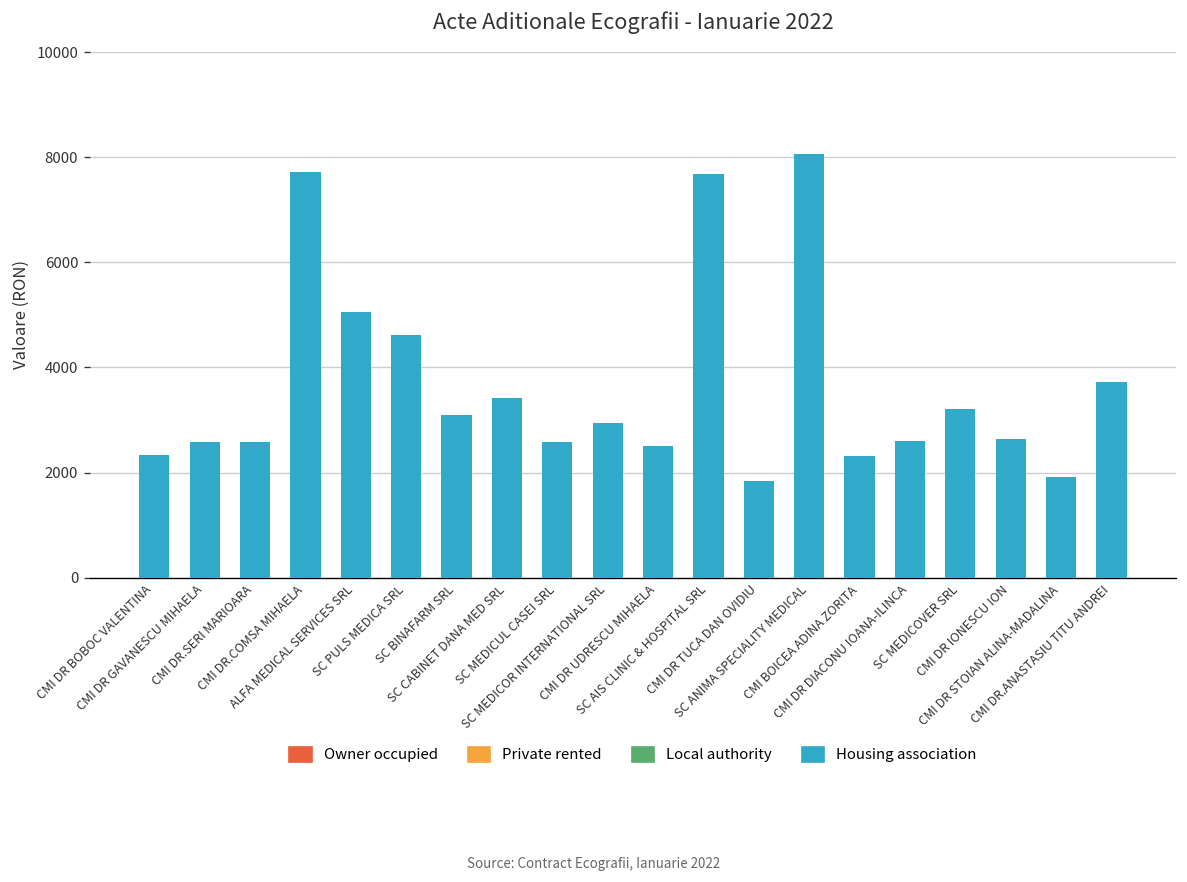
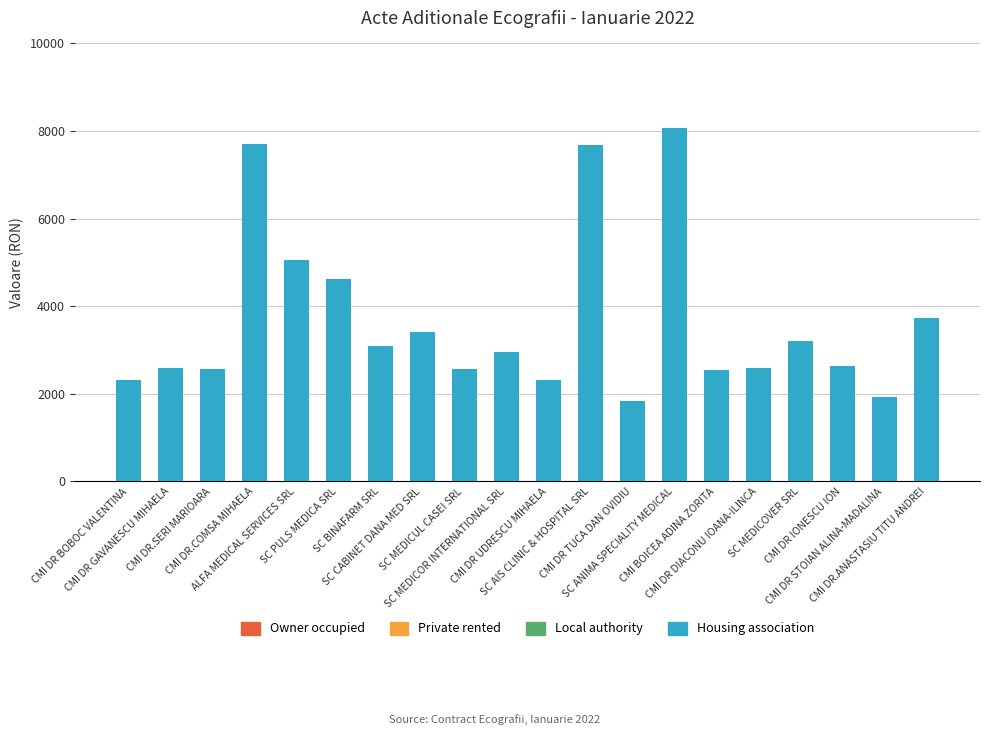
  {
    "CMI DR BOBOC VALENTINA": 2300,
    "CMI DR GAVANESCU MIHAELA": 2600,
    "CMI DR.SERI MARIOARA": 2600,
    "CMI DR.COMSA MIHAELA": 7700,
    "ALFA MEDICAL SERVICES SRL": 5000,
    "SC PULS MEDICA SRL": 4600,
    "SC BINAFARM SRL": 3100,
    "SC CABINET DANA MED SRL": 3400,
    "SC MEDICUL CASEI SRL": 2600,
    "SC MEDICOR INTERNATIONAL SRL": 2900,
-   "CMI DR UDRESCU MIHAELA": 2500,
+   "CMI DR UDRESCU MIHAELA": 2300,
    "SC AIS CLINIC & HOSPITAL SRL": 7700,
    "CMI DR TUCA DAN OVIDIU": 1800,
    "SC ANIMA SPECIALITY MEDICAL": 8100,
-   "CMI BOICEA ADINA ZORITA": 2300,
+   "CMI BOICEA ADINA ZORITA": 2500,
    "CMI DR DIACONU IOANA-ILINCA": 2600,
    "SC MEDICOVER SRL": 3200,
    "CMI DR IONESCU ION": 2600,
    "CMI DR STOIAN ALINA-MADALINA": 1900,
    "CMI DR.ANASTASIU TITU ANDREI": 3700
  }
